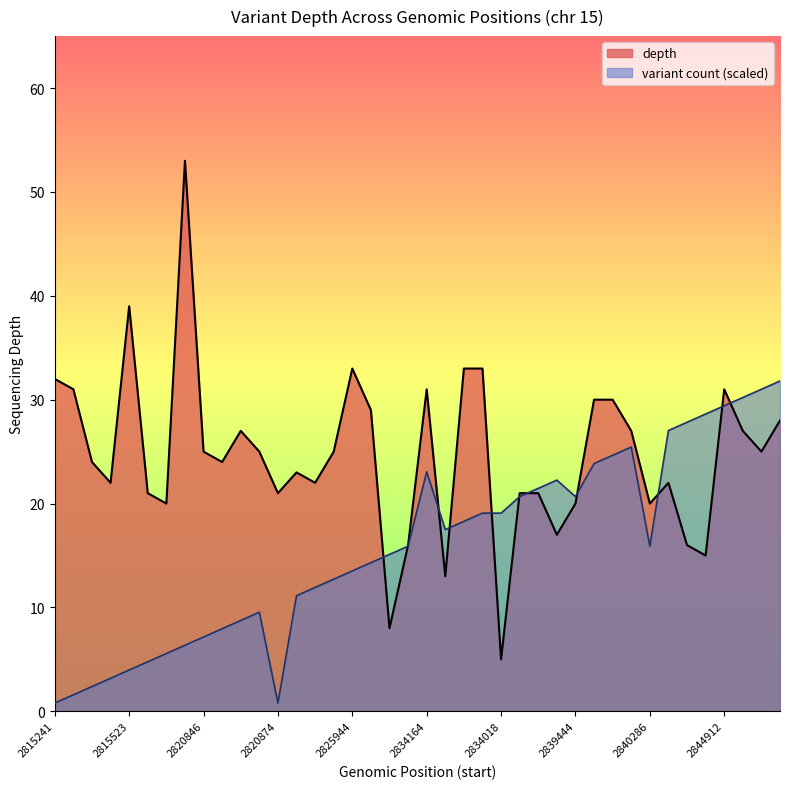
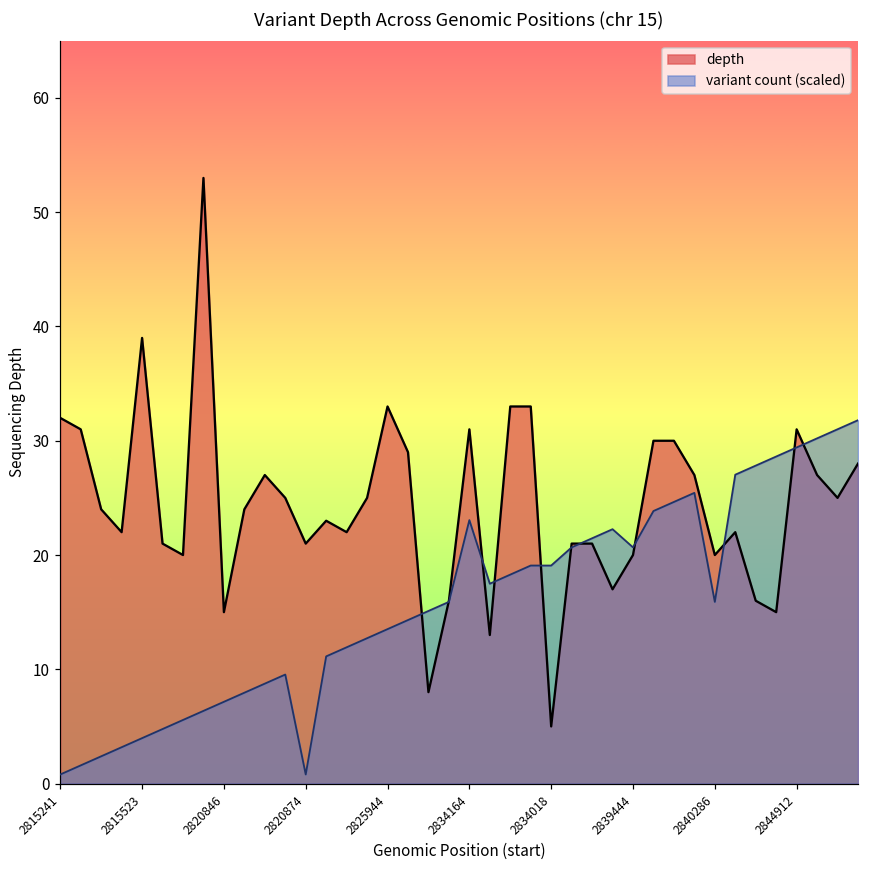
  {
    "depth": {
      "2815241": 32,
      "2815523": 39,
-     "2820846": 25,
+     "2820846": 15,
      "2820874": 21,
      "2825944": 33,
      "2834164": 31,
      "2834018": 5,
      "2839444": 20,
      "2840286": 20,
      "2844912": 31
    },
    "variant count (scaled)": {
      "2815241": 1,
      "2815523": 4,
      "2820846": 7,
      "2820874": 1,
      "2825944": 13.5,
      "2834164": 23,
      "2834018": 19,
      "2839444": 20.7,
      "2840286": 16,
      "2844912": 29.4
    }
  }
